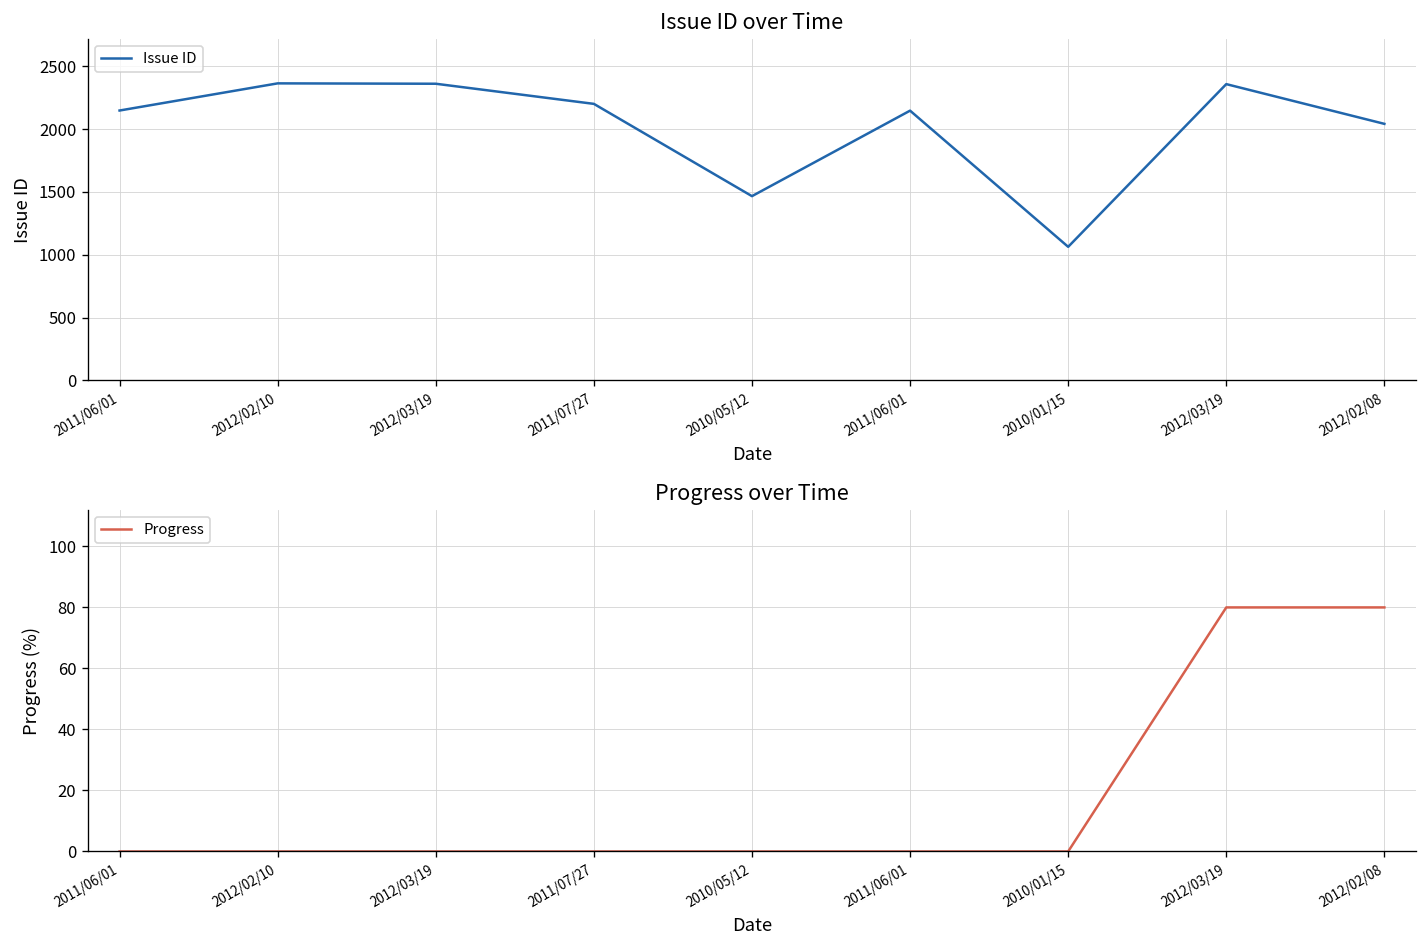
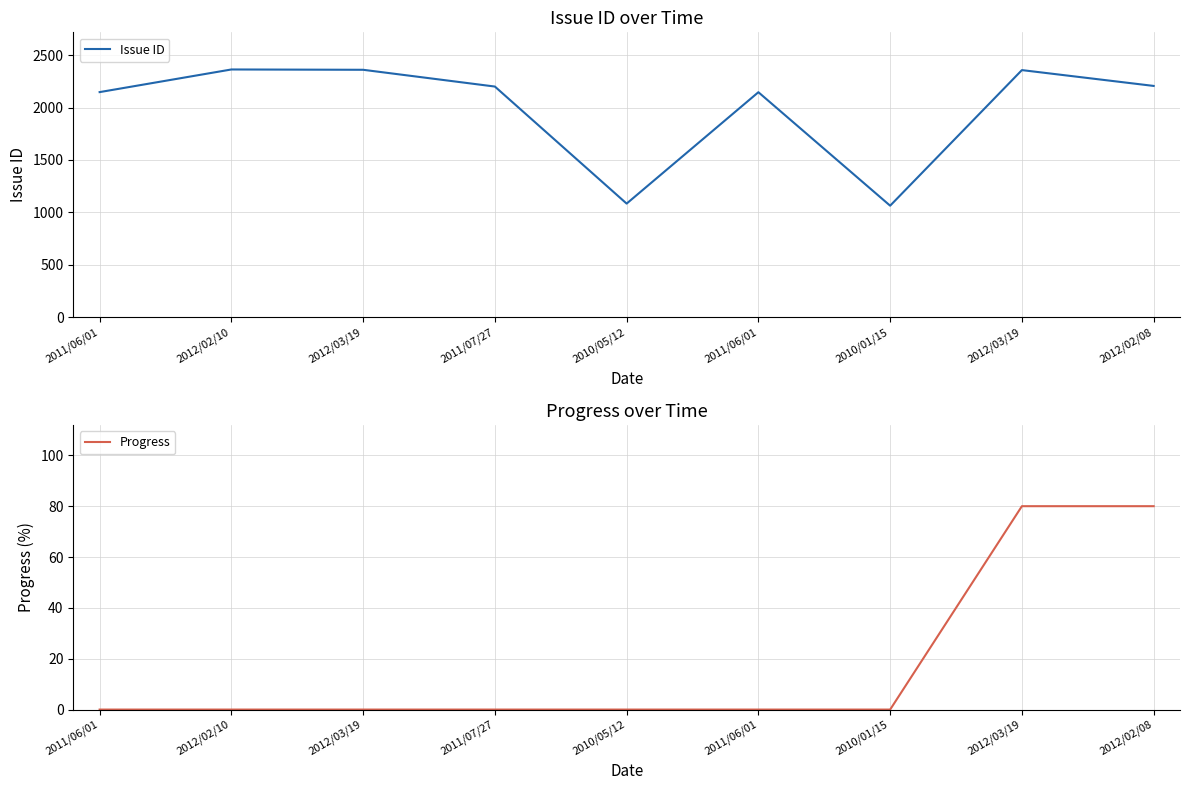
  {
    "Issue ID over Time": {
      "2012/02/10": 2360,
      "2011/07/27": 2200,
-     "2010/05/12": 1470,
+     "2010/05/12": 1080,
      "2010/01/15": 1060,
-     "2012/02/08": 2040
+     "2012/02/08": 2210
    },
    "Progress over Time": {
      "2012/02/10": 0,
      "2011/07/27": 0,
      "2010/05/12": 0,
      "2010/01/15": 0,
      "2012/02/08": 80
    }
  }
